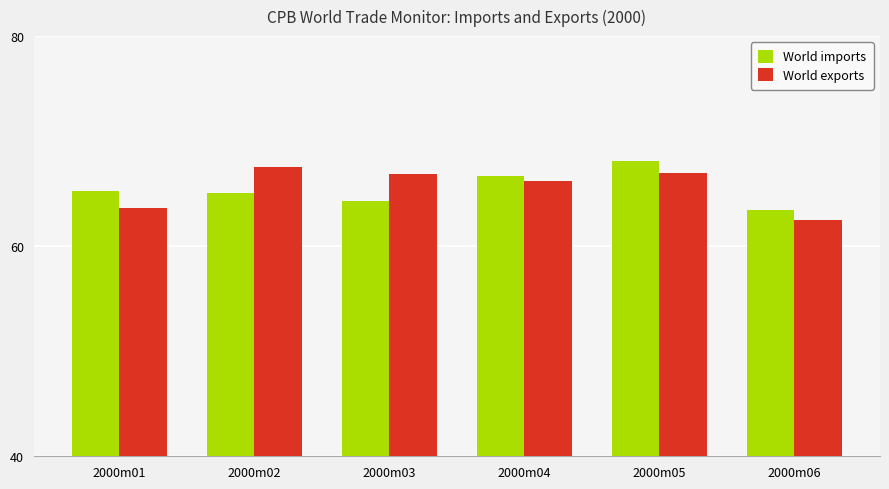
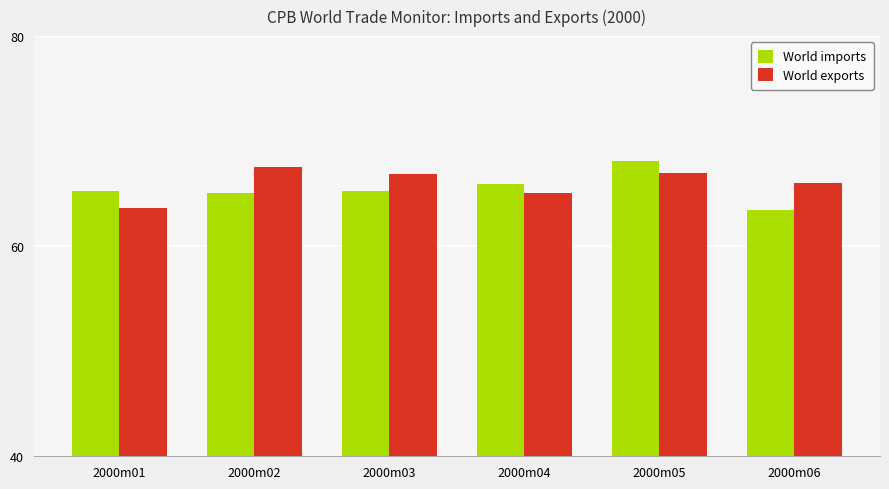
  {
    "World imports": {
      "2000m01": 65.3,
      "2000m02": 65.1,
-     "2000m03": 64.3,
-     "2000m04": 66.6,
+     "2000m03": 65.3,
+     "2000m04": 65.9,
      "2000m05": 68.1,
      "2000m06": 63.5
    },
    "World exports": {
      "2000m01": 63.6,
      "2000m02": 67.5,
      "2000m03": 66.9,
-     "2000m04": 66.2,
+     "2000m04": 65.0,
      "2000m05": 67.0,
-     "2000m06": 62.5
+     "2000m06": 66.0
    }
  }
